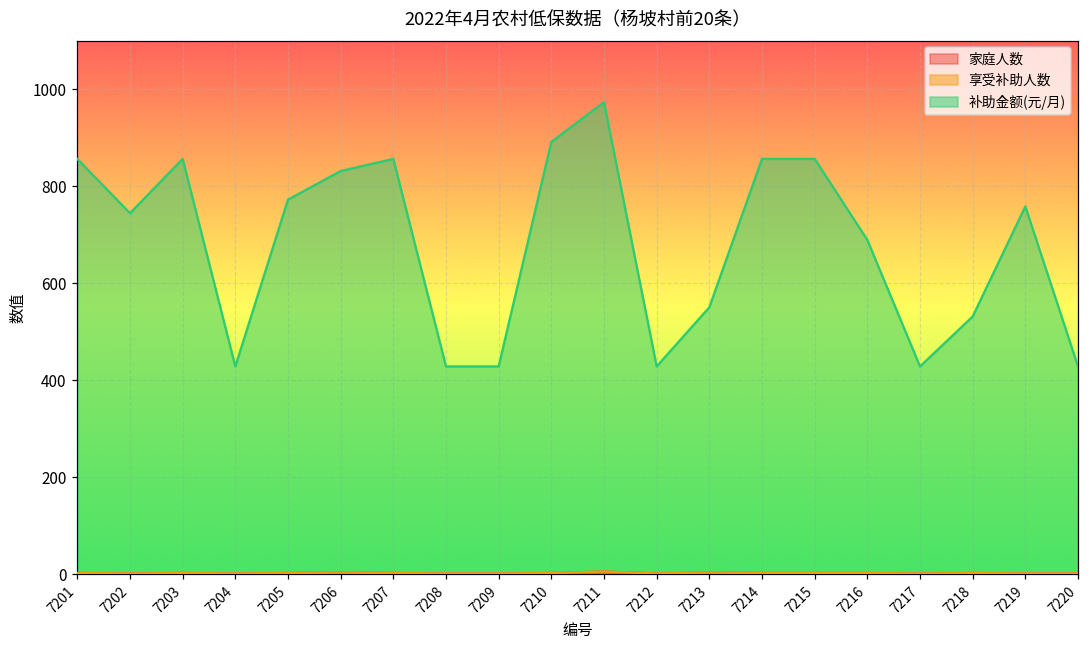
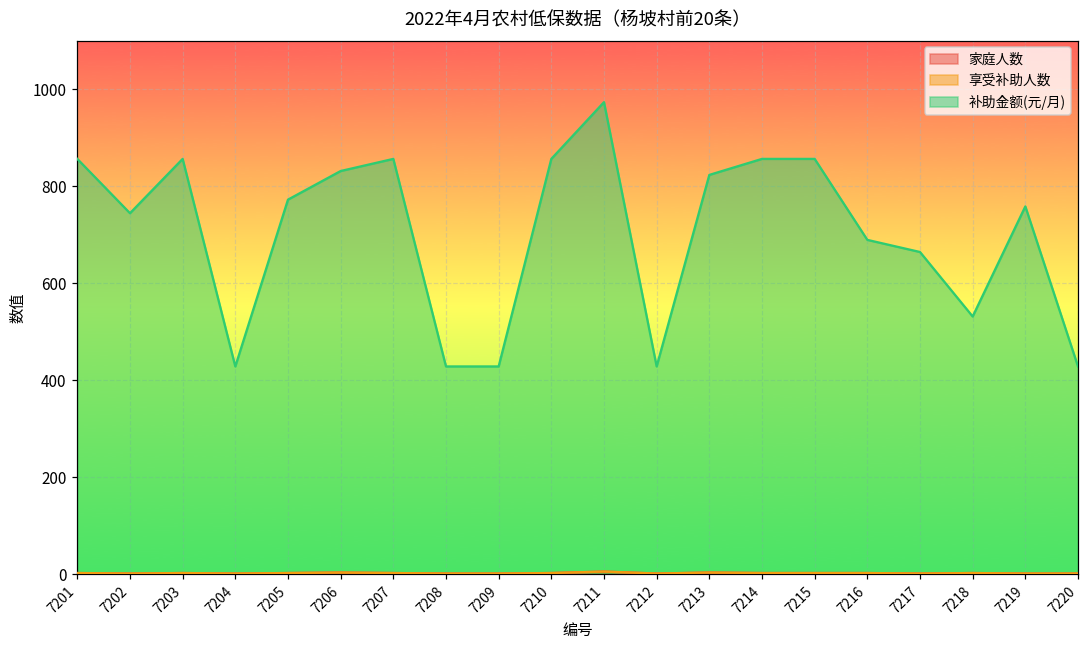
  {
    "享受补助人数": {
      "7201": 0,
      "7202": 0,
      "7203": 0,
      "7204": 0,
      "7205": 0,
      "7206": 0,
      "7207": 0,
      "7208": 0,
      "7209": 0,
      "7210": 0,
      "7211": 10,
      "7212": 0,
      "7213": 0,
      "7214": 0,
      "7215": 0,
      "7216": 0,
      "7217": 0,
      "7218": 0,
      "7219": 0,
      "7220": 0
    },
    "补助金额(元/月)": {
      "7201": 860,
      "7202": 740,
      "7203": 860,
      "7204": 430,
      "7205": 770,
      "7206": 830,
      "7207": 860,
      "7208": 430,
      "7209": 430,
-     "7210": 890,
+     "7210": 860,
      "7211": 970,
      "7212": 430,
-     "7213": 550,
+     "7213": 820,
      "7214": 860,
      "7215": 860,
      "7216": 690,
-     "7217": 430,
+     "7217": 660,
      "7218": 530,
      "7219": 760,
      "7220": 430
    }
  }
